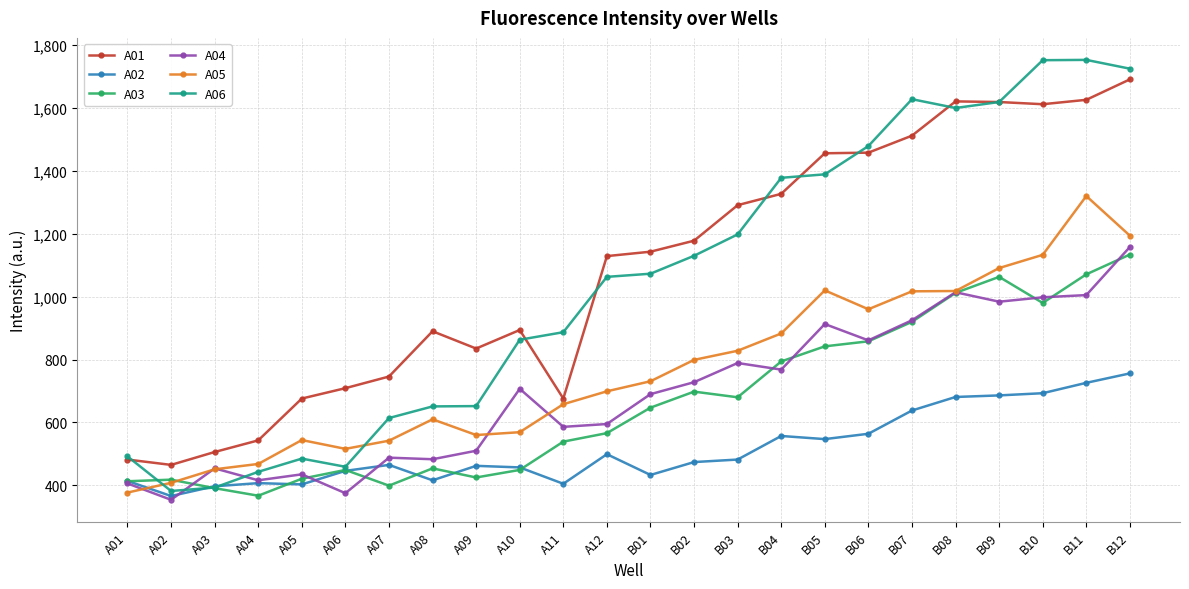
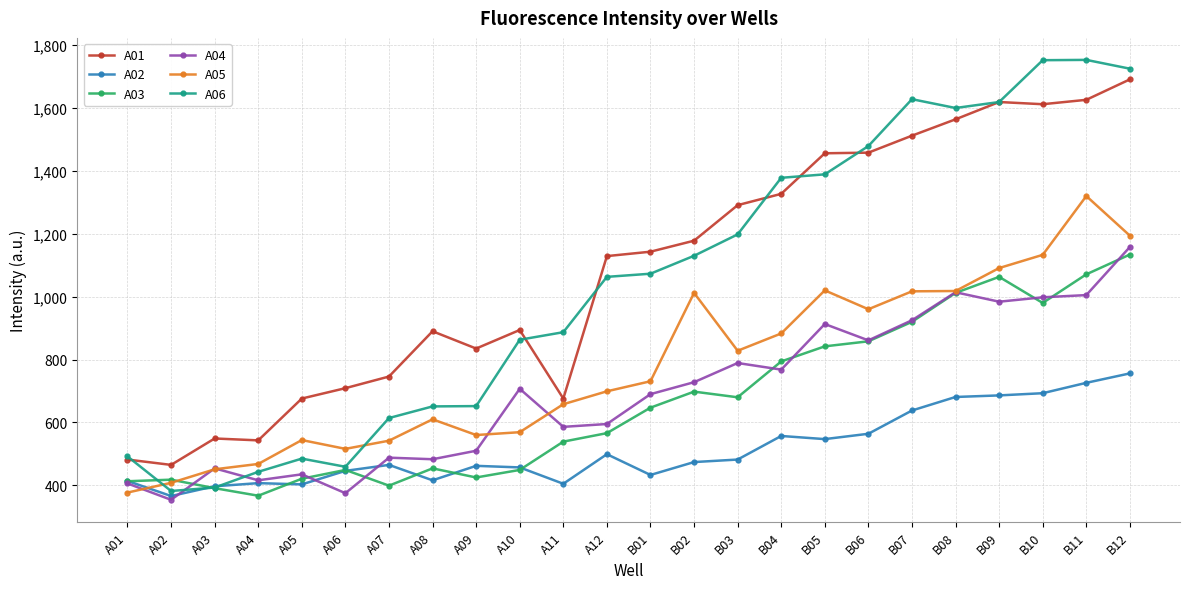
  {
    "A01": {
      "A01": "480",
      "A02": "470",
-     "A03": "510",
+     "A03": "550",
      "A04": "540",
      "A05": "680",
      "A06": "710",
      "A07": "750",
      "A08": "890",
      "A09": "840",
      "A10": "890",
      "A11": "680",
      "A12": "1,130",
      "B01": "1,140",
      "B02": "1,180",
      "B03": "1,290",
      "B04": "1,330",
      "B05": "1,460",
      "B06": "1,460",
      "B07": "1,510",
-     "B08": "1,620",
+     "B08": "1,560",
      "B10": "1,610",
      "B11": "1,630",
      "B12": "1,690"
    },
    "A02": {
      "A02": "370",
      "A04": "410",
      "A05": "400",
      "A07": "470",
      "A08": "420",
      "A09": "460",
      "A11": "410",
      "A12": "500",
      "B01": "430",
      "B02": "470",
      "B03": "480",
      "B04": "560",
      "B05": "550",
      "B06": "560",
      "B07": "640",
      "B08": "680",
      "B09": "690",
      "B10": "690",
      "B11": "730",
      "B12": "760"
    },
    "A04": {
      "A02": "350",
      "A04": "420",
      "A05": "440",
      "A06": "380",
      "A07": "490",
      "A08": "480",
      "A09": "510",
      "A10": "710",
      "A11": "590",
      "A12": "600",
      "B01": "690",
      "B02": "730",
      "B03": "790",
      "B04": "770",
      "B05": "910",
      "B09": "980",
      "B10": "1,000",
      "B11": "1,010",
      "B12": "1,160"
    },
    "A05": {
      "A01": "380",
      "A02": "410",
      "A04": "470",
      "A05": "540",
      "A06": "520",
      "A07": "540",
      "A08": "610",
      "A09": "560",
      "A10": "570",
      "A11": "660",
      "A12": "700",
      "B01": "730",
-     "B02": "800",
+     "B02": "1,010",
      "B03": "830",
      "B04": "880",
      "B05": "1,020",
      "B06": "960",
      "B07": "1,020",
      "B09": "1,090",
      "B10": "1,130",
      "B11": "1,320",
      "B12": "1,190"
    }
  }
